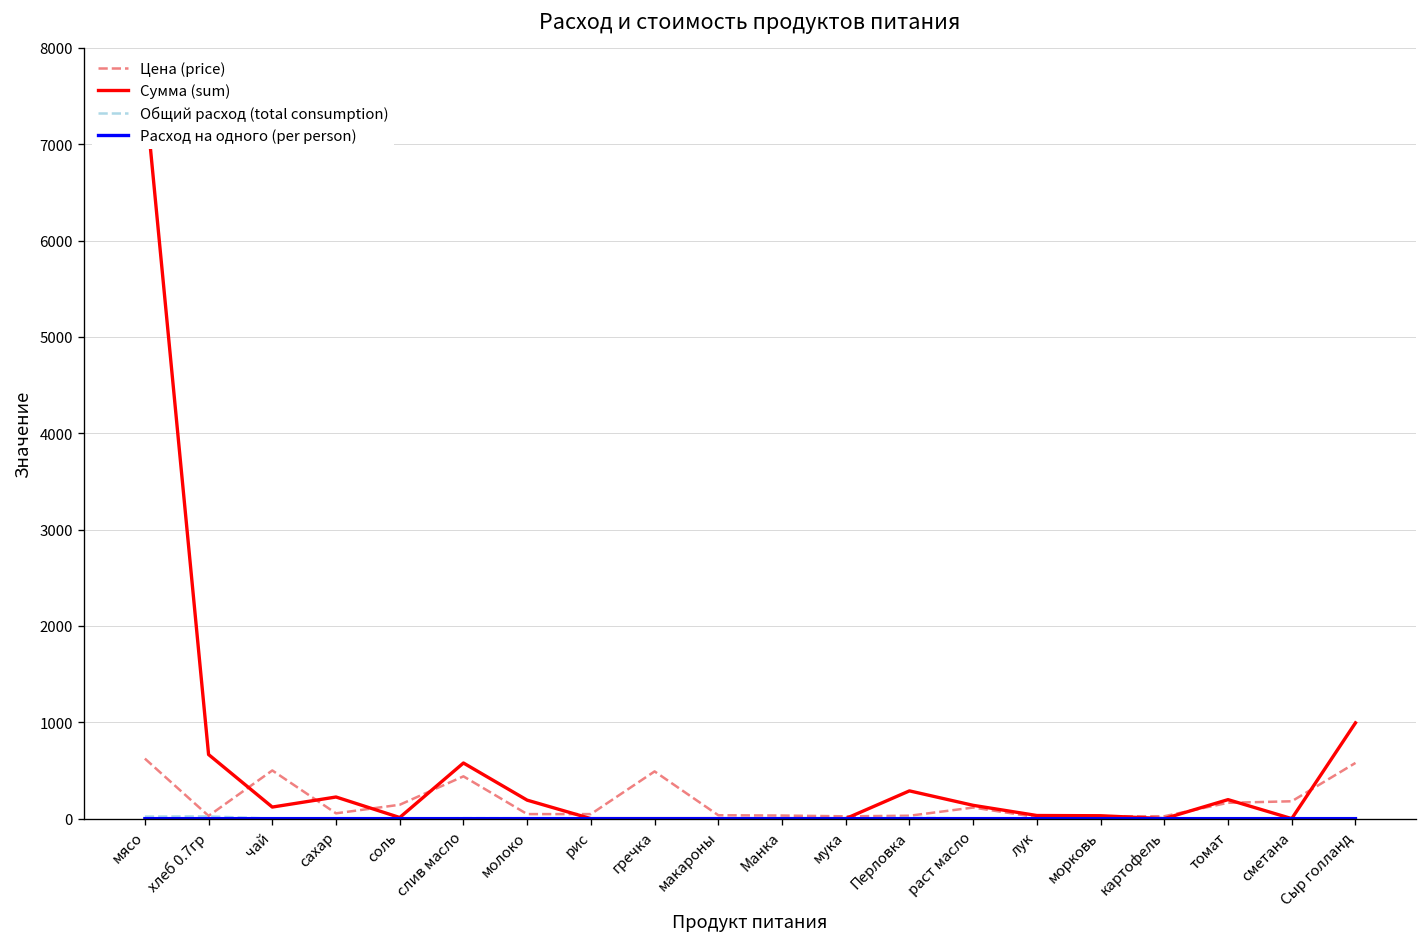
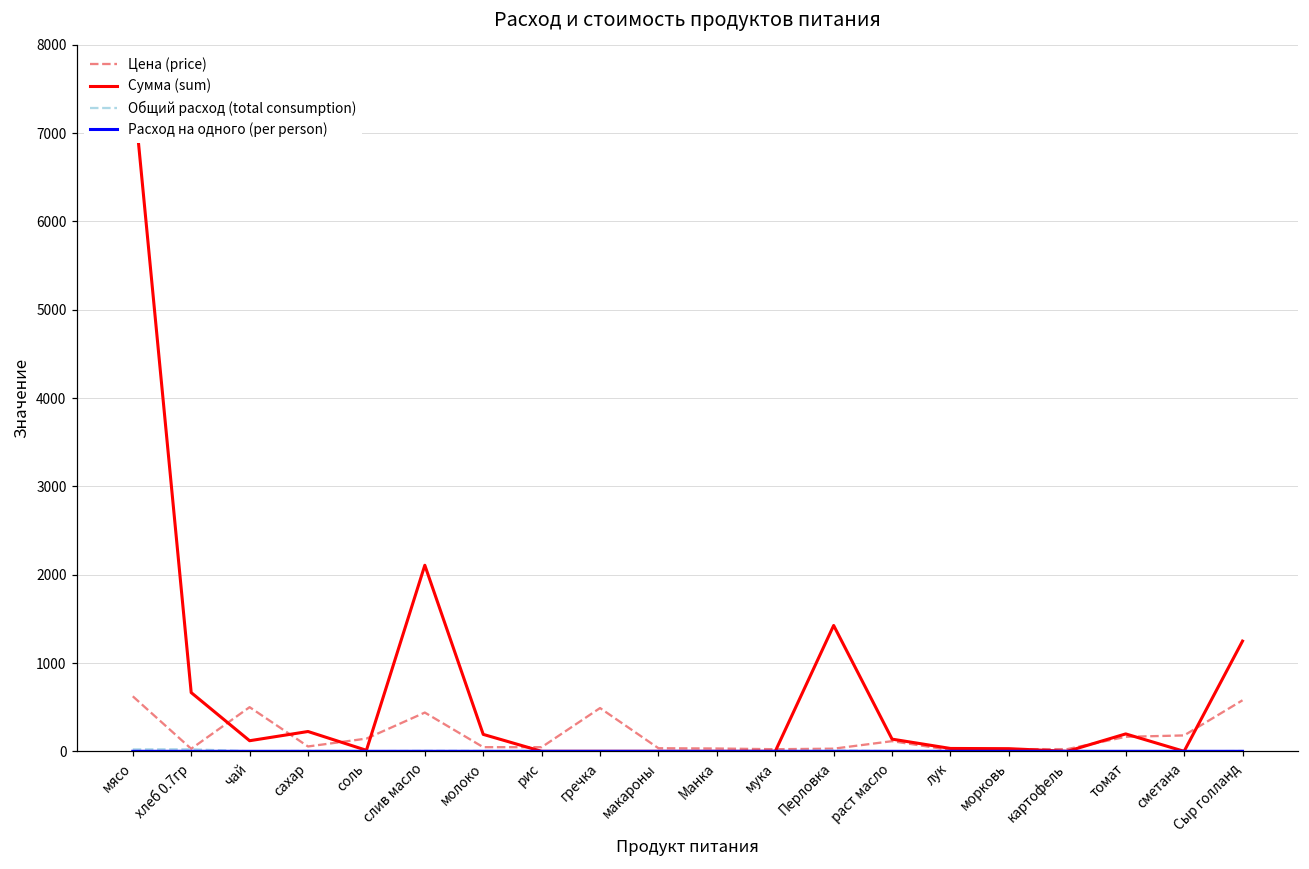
  {
    "Цена (price)": {
      "мясо": 600,
      "чай": 500,
      "сахар": 100,
      "соль": 100,
      "слив масло": 400,
      "молоко": 0,
      "рис": 0,
      "гречка": 500,
      "макароны": 0,
      "томат": 200,
      "сметана": 200,
      "Сыр голланд": 600
    },
    "Сумма (sum)": {
      "хлеб 0.7гр": 700,
      "чай": 100,
      "сахар": 200,
-     "слив масло": 600,
+     "слив масло": 2100,
      "молоко": 200,
-     "Перловка": 300,
+     "Перловка": 1400,
      "томат": 200,
-     "Сыр голланд": 1000
+     "Сыр голланд": 1200
    }
  }
